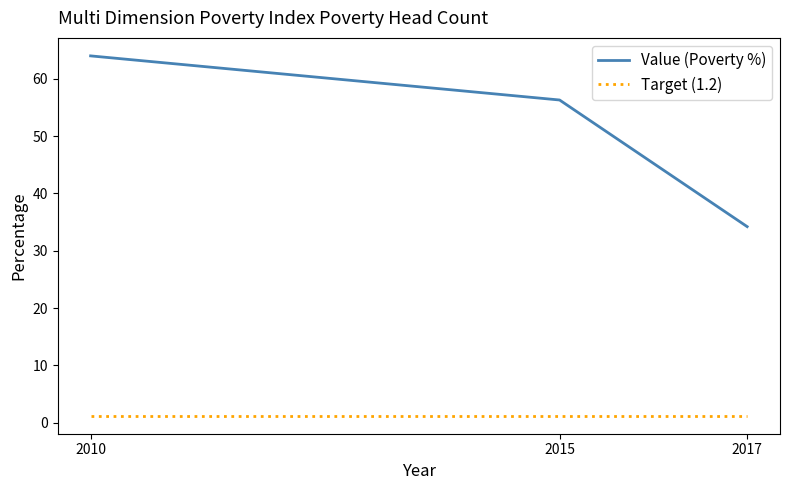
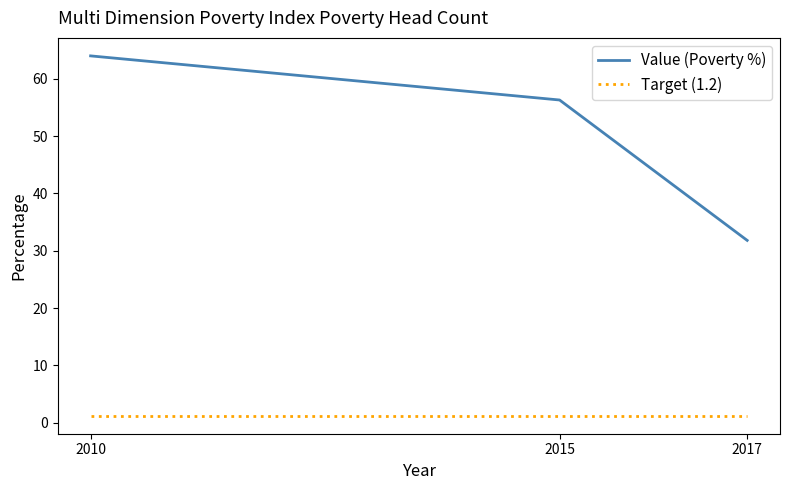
  {
    "Value (Poverty %)": {
      "2010": 64,
      "2015": 56,
-     "2017": 34
+     "2017": 32
    },
    "Target (1.2)": {
      "2010": 1,
      "2015": 1,
      "2017": 1
    }
  }
